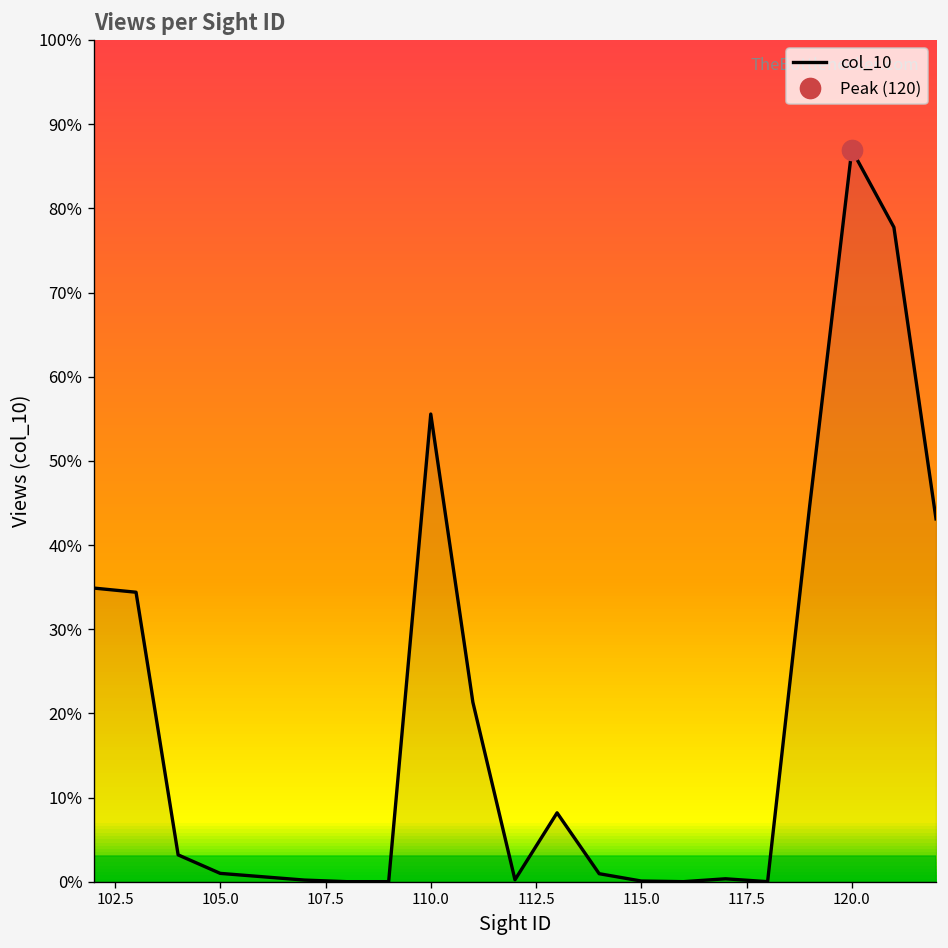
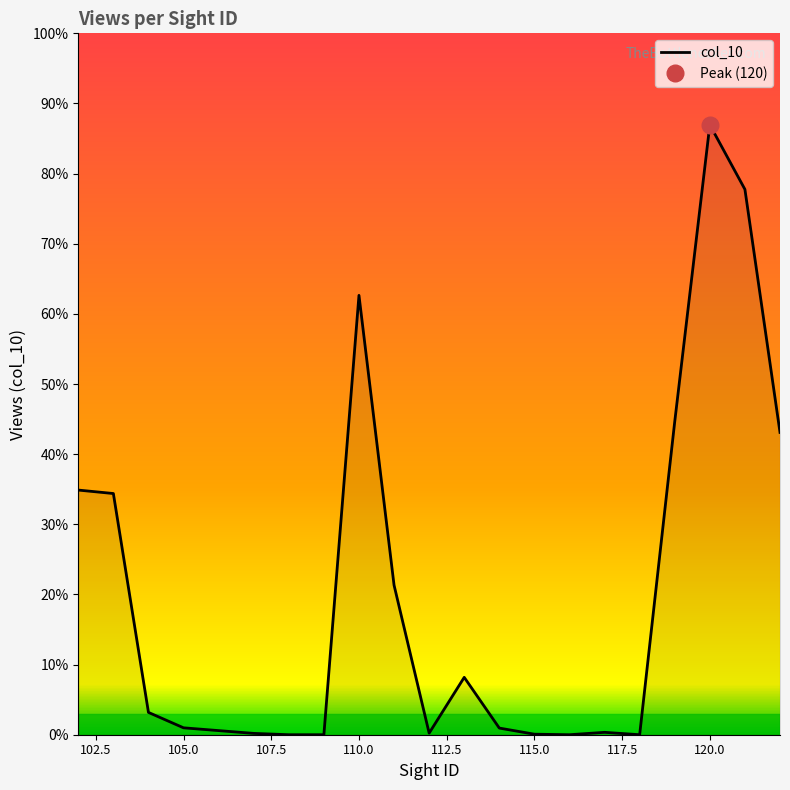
  {
    "col_10": {
-     "110.0": "56%"
+     "110.0": "63%"
    }
  }
